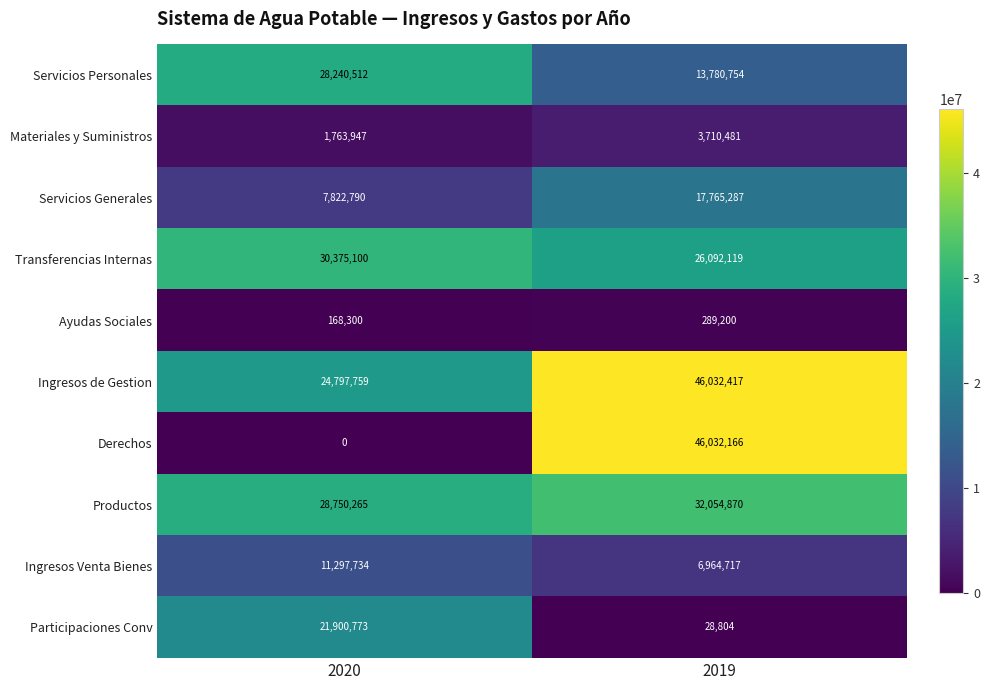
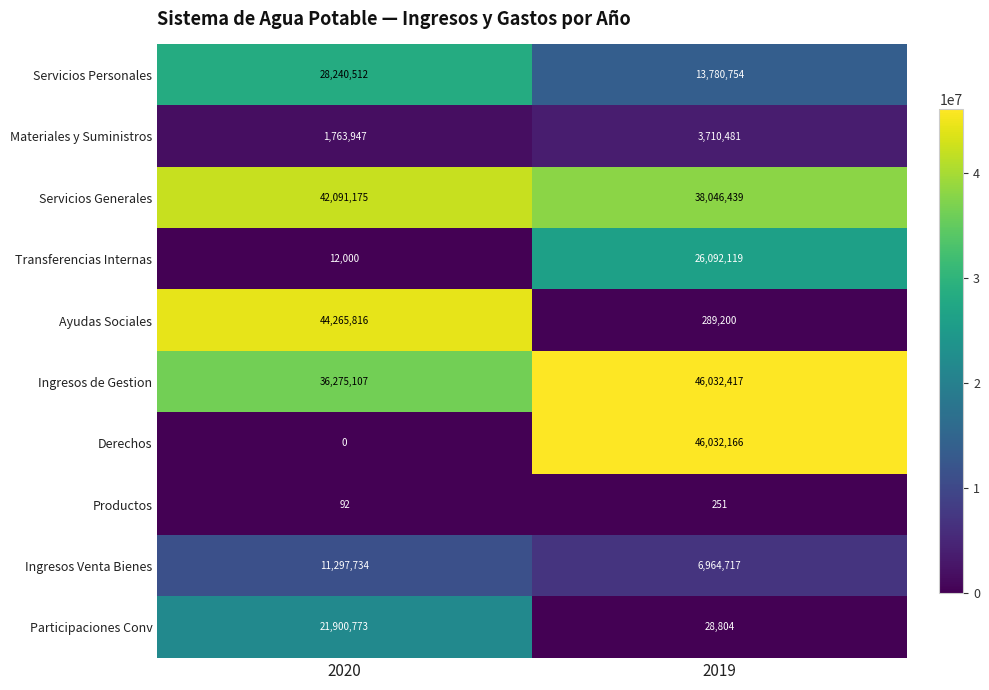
  {
    "Servicios Personales": {
      "2020": "28,240,512",
      "2019": "13,780,754"
    },
    "Materiales y Suministros": {
      "2020": "1,763,947",
      "2019": "3,710,481"
    },
    "Servicios Generales": {
-     "2020": "7,822,790",
-     "2019": "17,765,287"
+     "2020": "42,091,175",
+     "2019": "38,046,439"
    },
    "Transferencias Internas": {
-     "2020": "30,375,100",
+     "2020": "12,000",
      "2019": "26,092,119"
    },
    "Ayudas Sociales": {
-     "2020": "168,300",
+     "2020": "44,265,816",
      "2019": "289,200"
    },
    "Ingresos de Gestion": {
-     "2020": "24,797,759",
+     "2020": "36,275,107",
      "2019": "46,032,417"
    },
    "Derechos": {
      "2020": "0",
      "2019": "46,032,166"
    },
    "Productos": {
-     "2020": "28,750,265",
-     "2019": "32,054,870"
+     "2020": "92",
+     "2019": "251"
    },
    "Ingresos Venta Bienes": {
      "2020": "11,297,734",
      "2019": "6,964,717"
    },
    "Participaciones Conv": {
      "2020": "21,900,773",
      "2019": "28,804"
    }
  }
